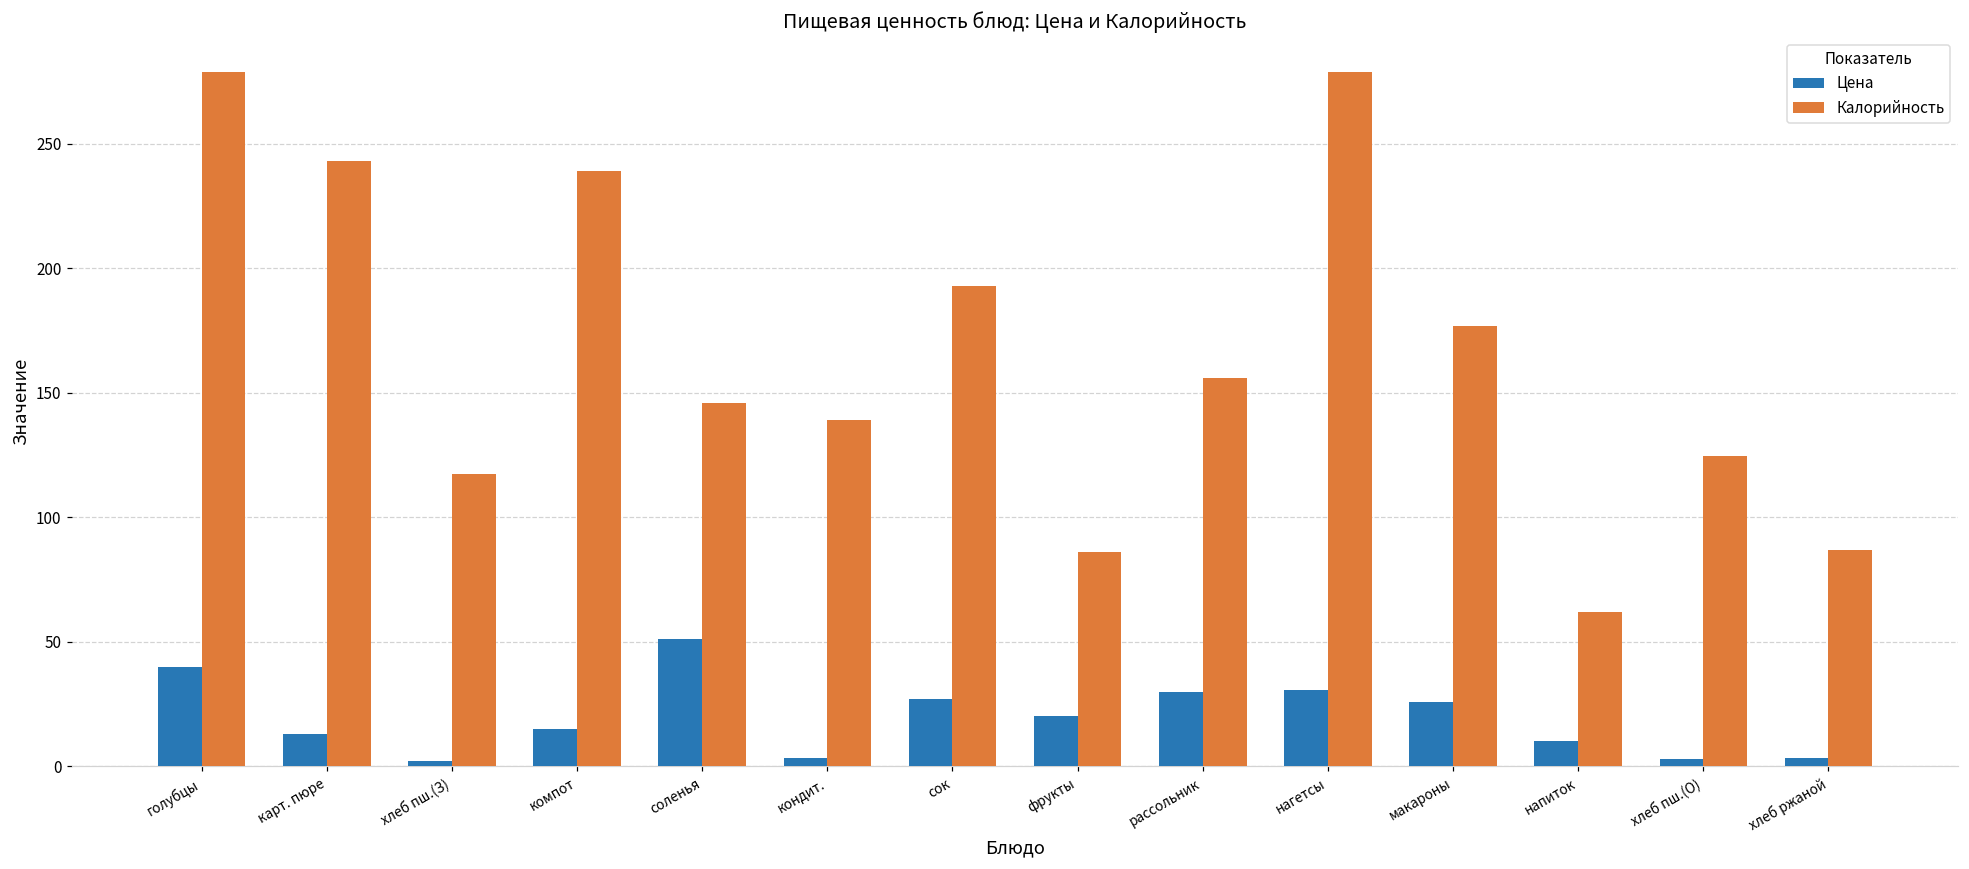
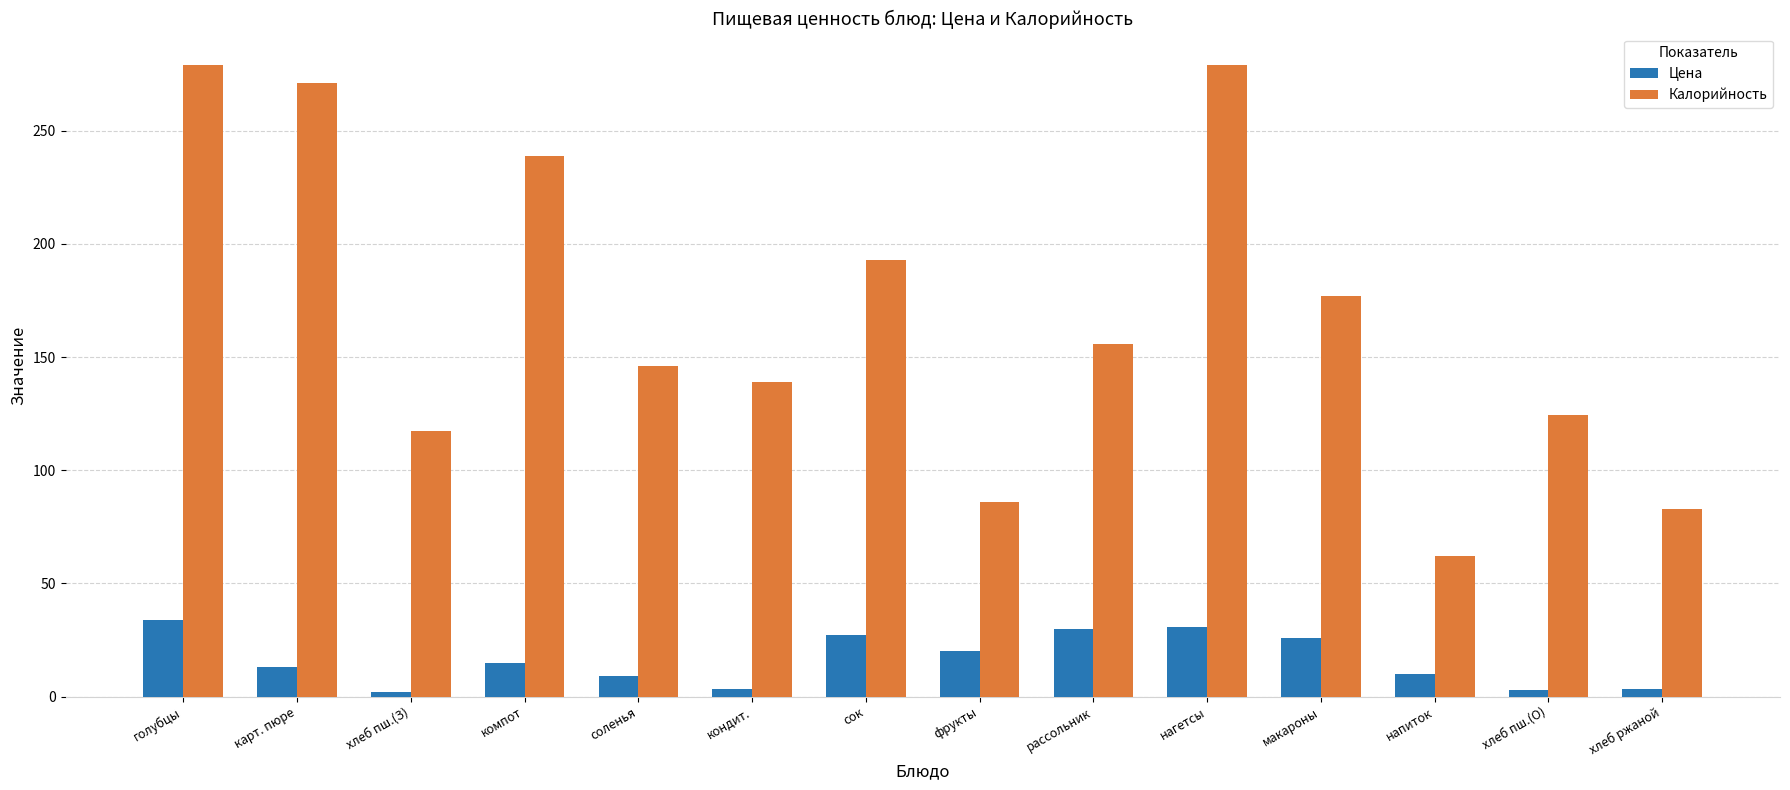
  {
    "Цена": {
-     "голубцы": 40,
+     "голубцы": 34,
      "карт. пюре": 13,
      "хлеб пш.(З)": 2,
      "компот": 15,
-     "соленья": 51,
+     "соленья": 9,
      "кондит.": 3,
      "сок": 27,
      "фрукты": 20,
      "рассольник": 30,
      "нагетсы": 31,
      "макароны": 26,
      "напиток": 10,
      "хлеб пш.(О)": 3,
      "хлеб ржаной": 3
    },
    "Калорийность": {
      "голубцы": 279,
-     "карт. пюре": 243,
+     "карт. пюре": 271,
      "хлеб пш.(З)": 117,
      "компот": 239,
      "соленья": 146,
      "кондит.": 139,
      "сок": 193,
      "фрукты": 86,
      "рассольник": 156,
      "нагетсы": 279,
      "макароны": 177,
      "напиток": 62,
      "хлеб пш.(О)": 125,
-     "хлеб ржаной": 87
+     "хлеб ржаной": 83
    }
  }
